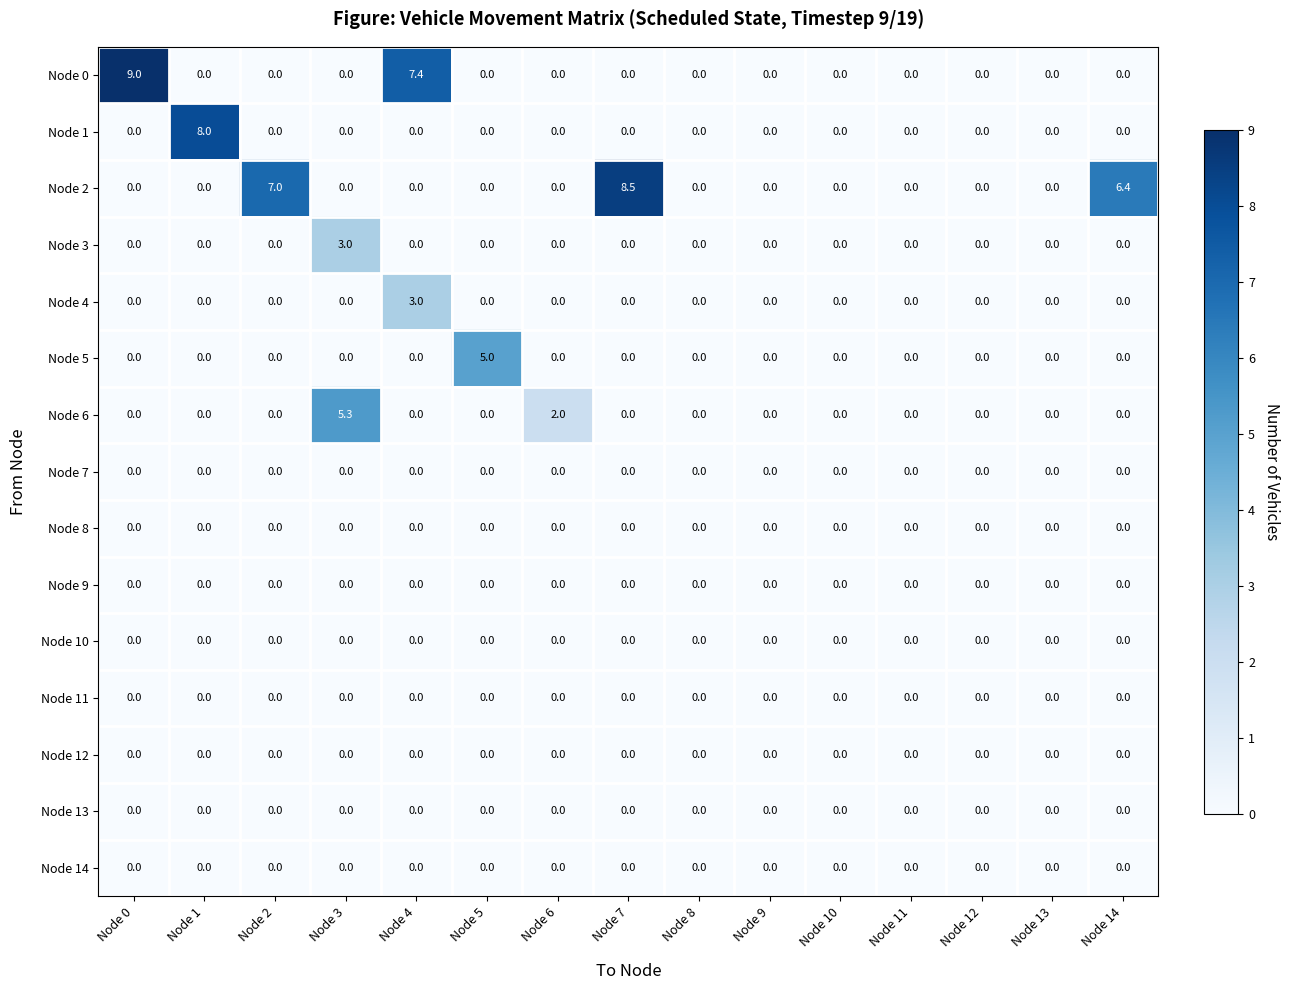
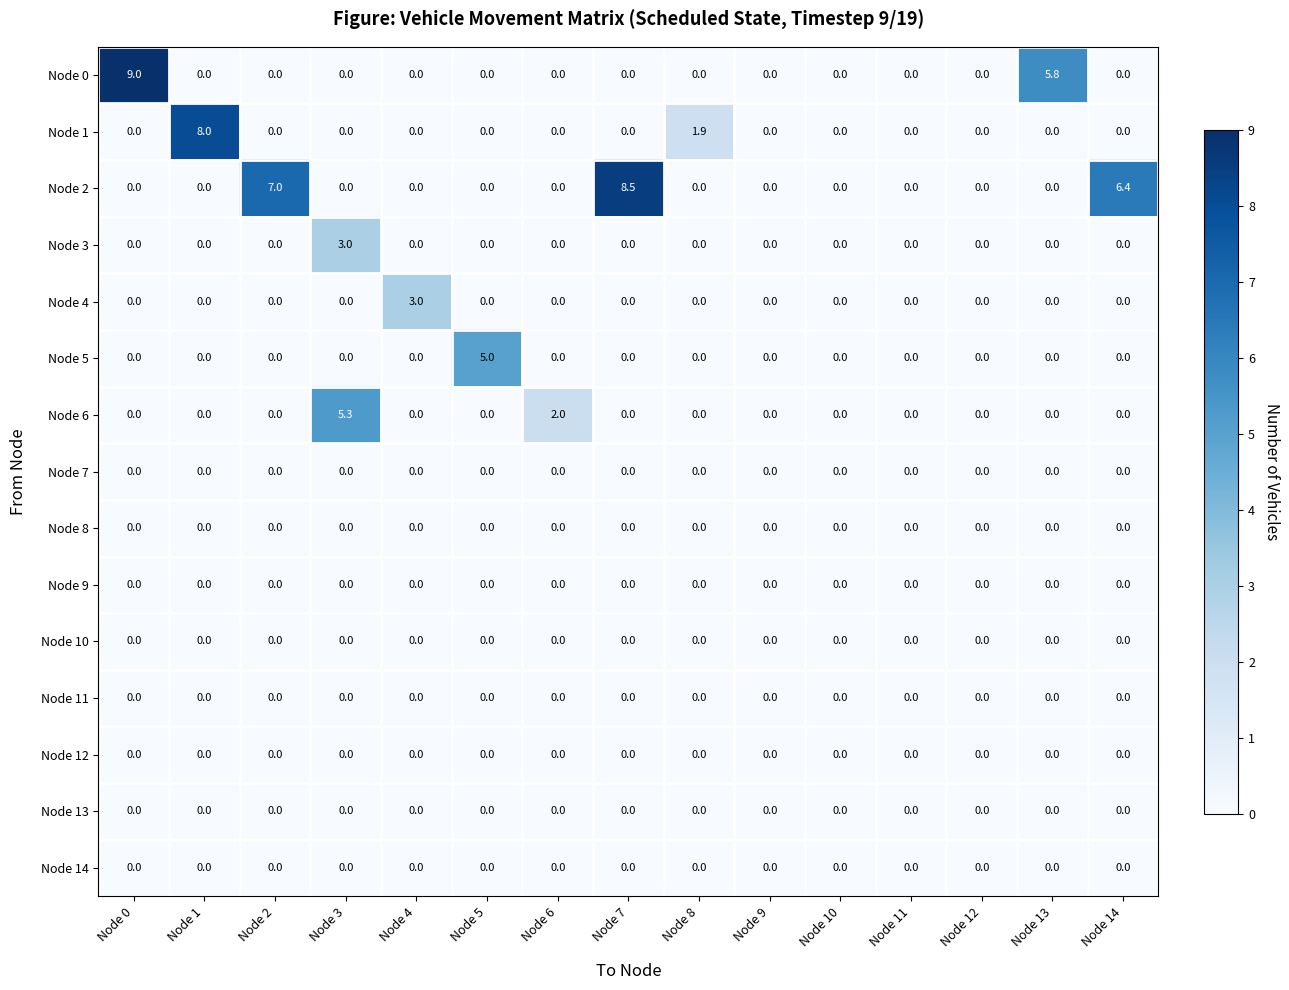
  {
    "Node 0": {
      "Node 0": 9.0,
      "Node 1": 0.0,
      "Node 2": 0.0,
      "Node 3": 0.0,
-     "Node 4": 7.4,
+     "Node 4": 0.0,
      "Node 5": 0.0,
      "Node 6": 0.0,
      "Node 7": 0.0,
      "Node 8": 0.0,
      "Node 9": 0.0,
      "Node 10": 0.0,
      "Node 11": 0.0,
      "Node 12": 0.0,
-     "Node 13": 0.0,
+     "Node 13": 5.8,
      "Node 14": 0.0
    },
    "Node 1": {
      "Node 0": 0.0,
      "Node 1": 8.0,
      "Node 2": 0.0,
      "Node 3": 0.0,
      "Node 4": 0.0,
      "Node 5": 0.0,
      "Node 6": 0.0,
      "Node 7": 0.0,
-     "Node 8": 0.0,
+     "Node 8": 1.9,
      "Node 9": 0.0,
      "Node 10": 0.0,
      "Node 11": 0.0,
      "Node 12": 0.0,
      "Node 13": 0.0,
      "Node 14": 0.0
    }
  }
